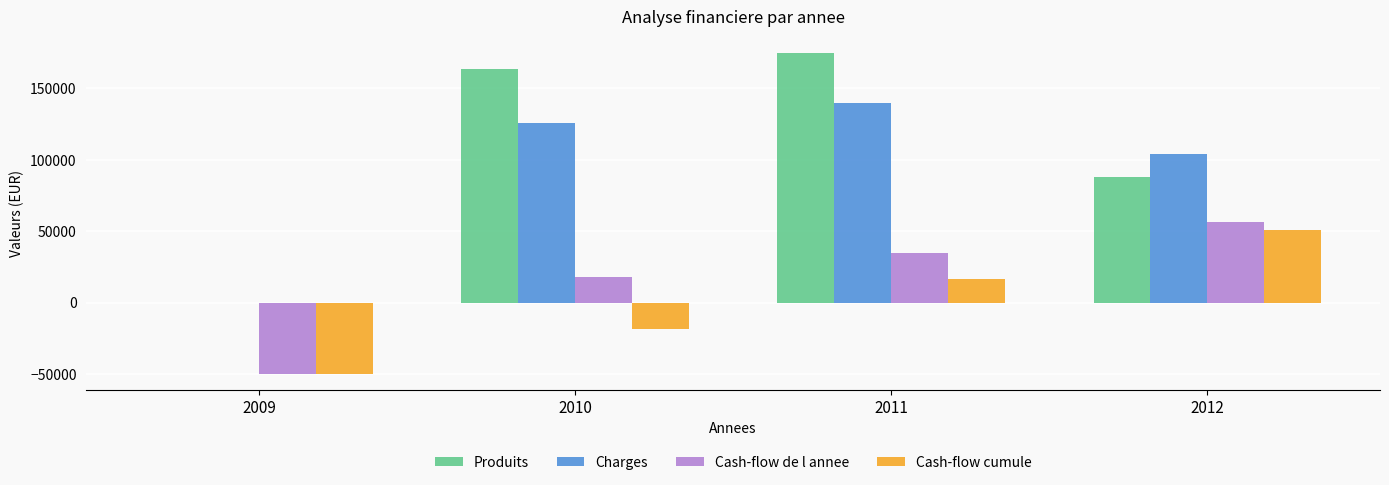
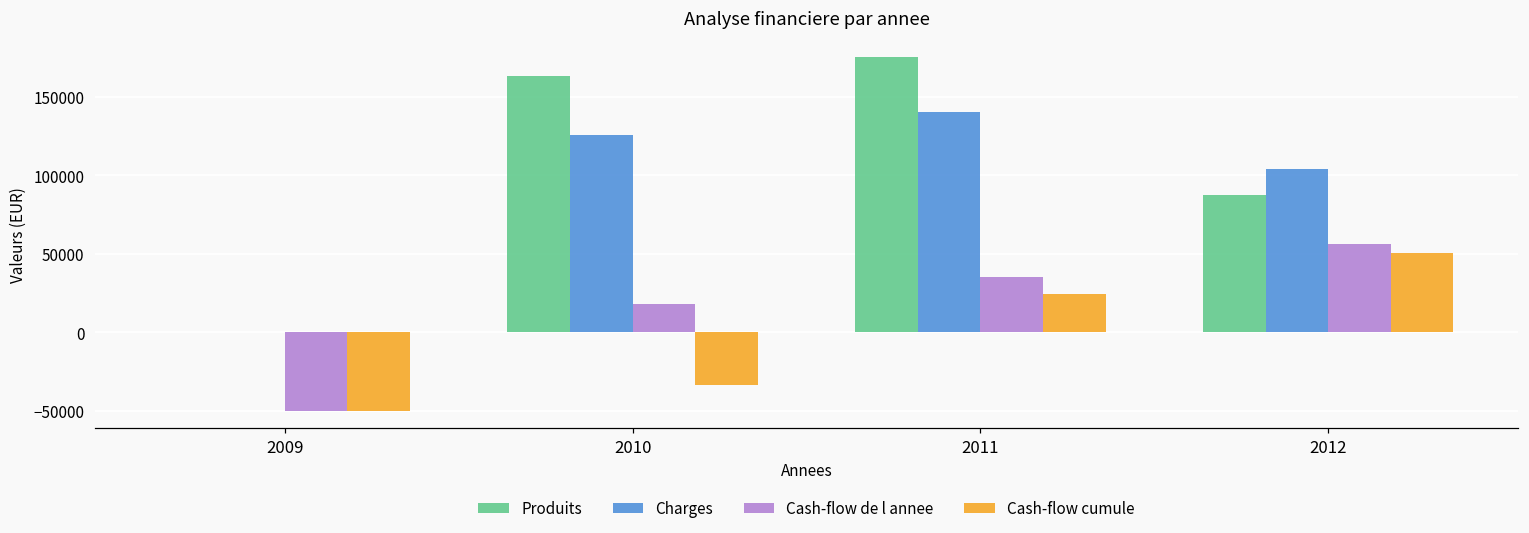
  {
    "Produits": {
      "2009": 0,
      "2010": 163000,
      "2011": 175000,
      "2012": 88000
    },
    "Charges": {
      "2009": 0,
      "2010": 126000,
      "2011": 140000,
      "2012": 104000
    },
    "Cash-flow de l annee": {
      "2009": -50000,
      "2010": 18000,
      "2011": 35000,
      "2012": 56000
    },
    "Cash-flow cumule": {
      "2009": -50000,
-     "2010": -19000,
-     "2011": 16000,
+     "2010": -34000,
+     "2011": 25000,
      "2012": 51000
    }
  }
